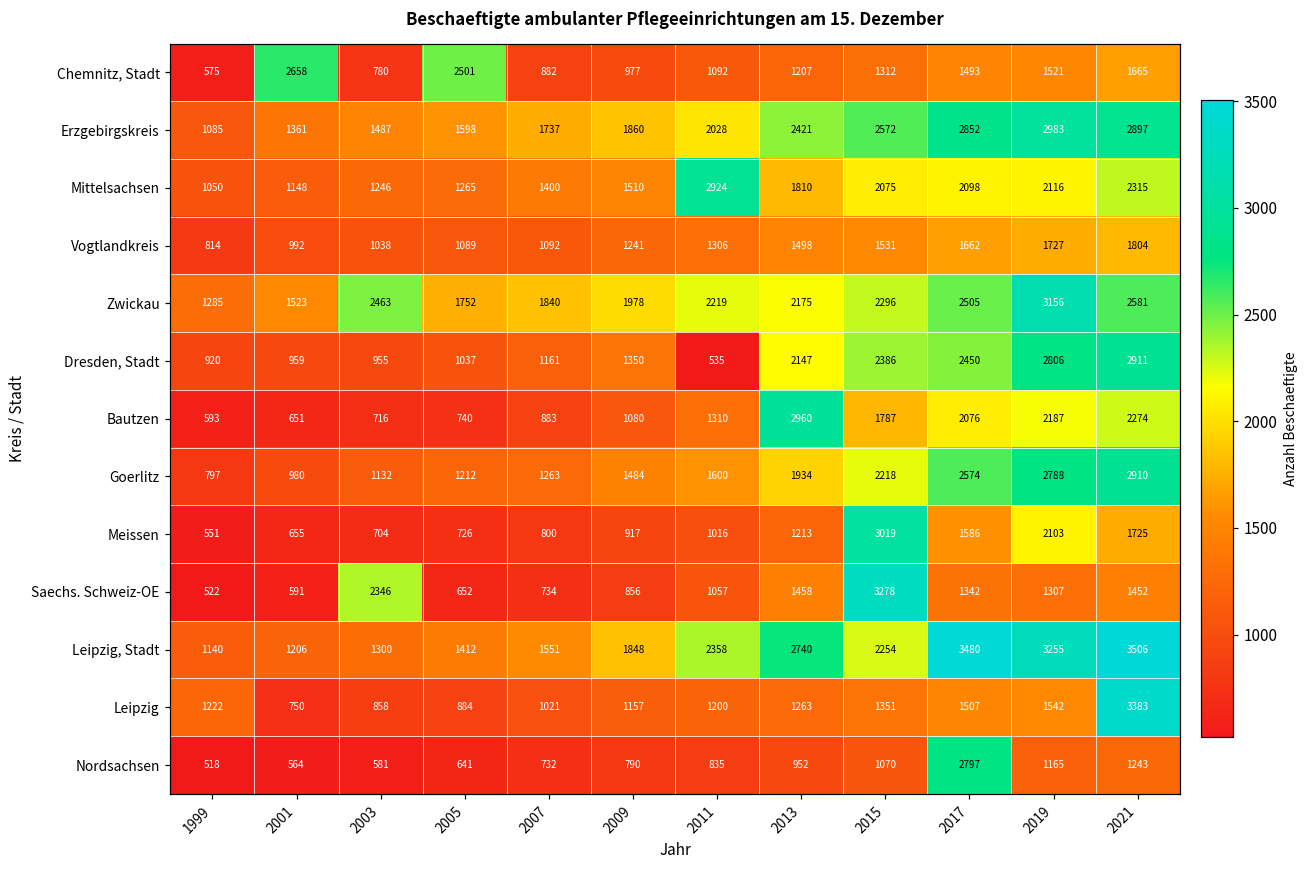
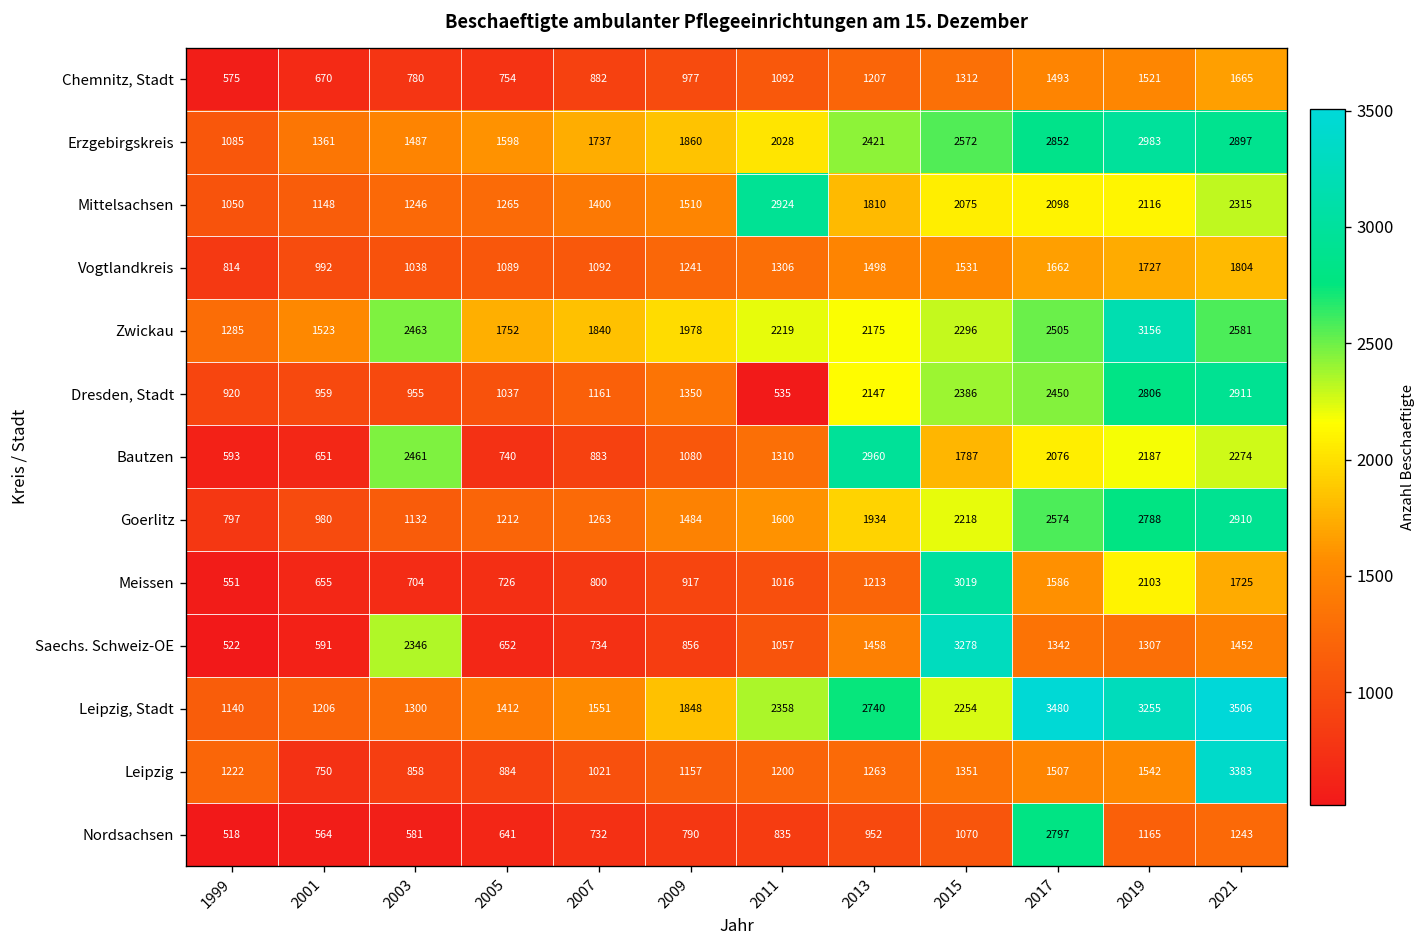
  {
    "Chemnitz, Stadt": {
      "1999": 575,
-     "2001": 2658,
+     "2001": 670,
      "2003": 780,
-     "2005": 2501,
+     "2005": 754,
      "2007": 882,
      "2009": 977,
      "2011": 1092,
      "2013": 1207,
      "2015": 1312,
      "2017": 1493,
      "2019": 1521,
      "2021": 1665
    },
    "Erzgebirgskreis": {
      "1999": 1085,
      "2001": 1361,
      "2003": 1487,
      "2005": 1598,
      "2007": 1737,
      "2009": 1860,
      "2011": 2028,
      "2013": 2421,
      "2015": 2572,
      "2017": 2852,
      "2019": 2983,
      "2021": 2897
    },
    "Mittelsachsen": {
      "1999": 1050,
      "2001": 1148,
      "2003": 1246,
      "2005": 1265,
      "2007": 1400,
      "2009": 1510,
      "2011": 2924,
      "2013": 1810,
      "2015": 2075,
      "2017": 2098,
      "2019": 2116,
      "2021": 2315
    },
    "Vogtlandkreis": {
      "1999": 814,
      "2001": 992,
      "2003": 1038,
      "2005": 1089,
      "2007": 1092,
      "2009": 1241,
      "2011": 1306,
      "2013": 1498,
      "2015": 1531,
      "2017": 1662,
      "2019": 1727,
      "2021": 1804
    },
    "Zwickau": {
      "1999": 1285,
      "2001": 1523,
      "2003": 2463,
      "2005": 1752,
      "2007": 1840,
      "2009": 1978,
      "2011": 2219,
      "2013": 2175,
      "2015": 2296,
      "2017": 2505,
      "2019": 3156,
      "2021": 2581
    },
    "Dresden, Stadt": {
      "1999": 920,
      "2001": 959,
      "2003": 955,
      "2005": 1037,
      "2007": 1161,
      "2009": 1350,
      "2011": 535,
      "2013": 2147,
      "2015": 2386,
      "2017": 2450,
      "2019": 2806,
      "2021": 2911
    },
    "Bautzen": {
      "1999": 593,
      "2001": 651,
-     "2003": 716,
+     "2003": 2461,
      "2005": 740,
      "2007": 883,
      "2009": 1080,
      "2011": 1310,
      "2013": 2960,
      "2015": 1787,
      "2017": 2076,
      "2019": 2187,
      "2021": 2274
    },
    "Goerlitz": {
      "1999": 797,
      "2001": 980,
      "2003": 1132,
      "2005": 1212,
      "2007": 1263,
      "2009": 1484,
      "2011": 1600,
      "2013": 1934,
      "2015": 2218,
      "2017": 2574,
      "2019": 2788,
      "2021": 2910
    },
    "Meissen": {
      "1999": 551,
      "2001": 655,
      "2003": 704,
      "2005": 726,
      "2007": 800,
      "2009": 917,
      "2011": 1016,
      "2013": 1213,
      "2015": 3019,
      "2017": 1586,
      "2019": 2103,
      "2021": 1725
    },
    "Saechs. Schweiz-OE": {
      "1999": 522,
      "2001": 591,
      "2003": 2346,
      "2005": 652,
      "2007": 734,
      "2009": 856,
      "2011": 1057,
      "2013": 1458,
      "2015": 3278,
      "2017": 1342,
      "2019": 1307,
      "2021": 1452
    },
    "Leipzig, Stadt": {
      "1999": 1140,
      "2001": 1206,
      "2003": 1300,
      "2005": 1412,
      "2007": 1551,
      "2009": 1848,
      "2011": 2358,
      "2013": 2740,
      "2015": 2254,
      "2017": 3480,
      "2019": 3255,
      "2021": 3506
    },
    "Leipzig": {
      "1999": 1222,
      "2001": 750,
      "2003": 858,
      "2005": 884,
      "2007": 1021,
      "2009": 1157,
      "2011": 1200,
      "2013": 1263,
      "2015": 1351,
      "2017": 1507,
      "2019": 1542,
      "2021": 3383
    },
    "Nordsachsen": {
      "1999": 518,
      "2001": 564,
      "2003": 581,
      "2005": 641,
      "2007": 732,
      "2009": 790,
      "2011": 835,
      "2013": 952,
      "2015": 1070,
      "2017": 2797,
      "2019": 1165,
      "2021": 1243
    }
  }
